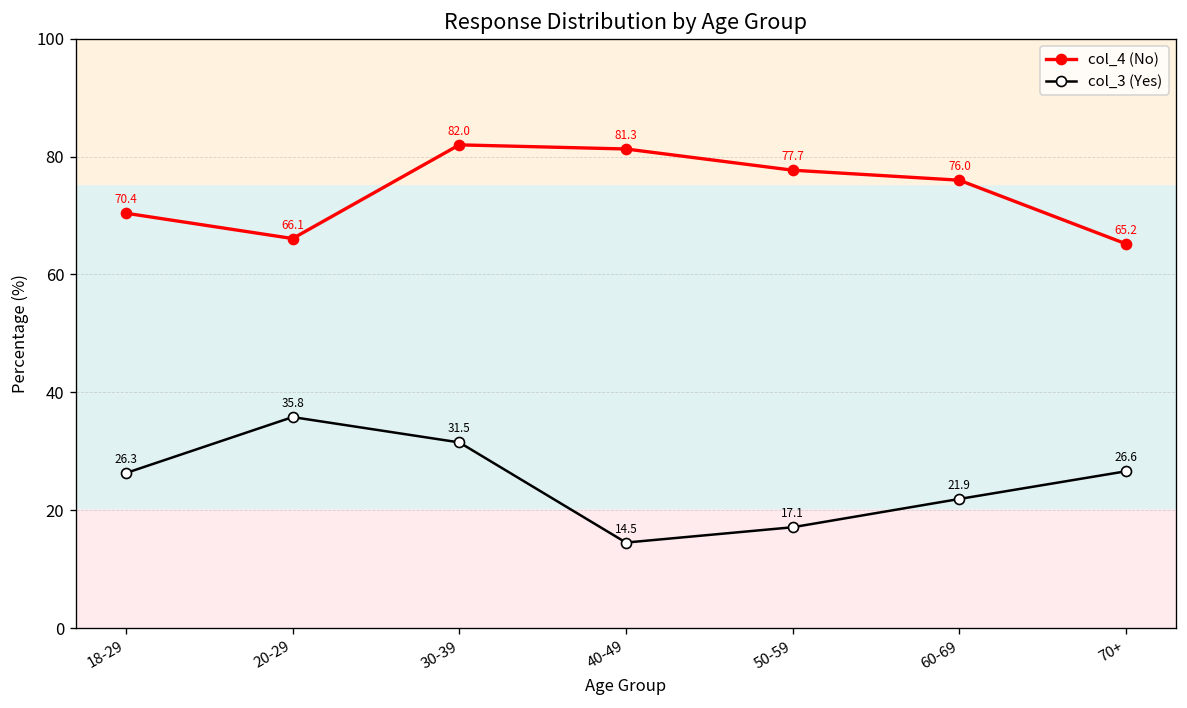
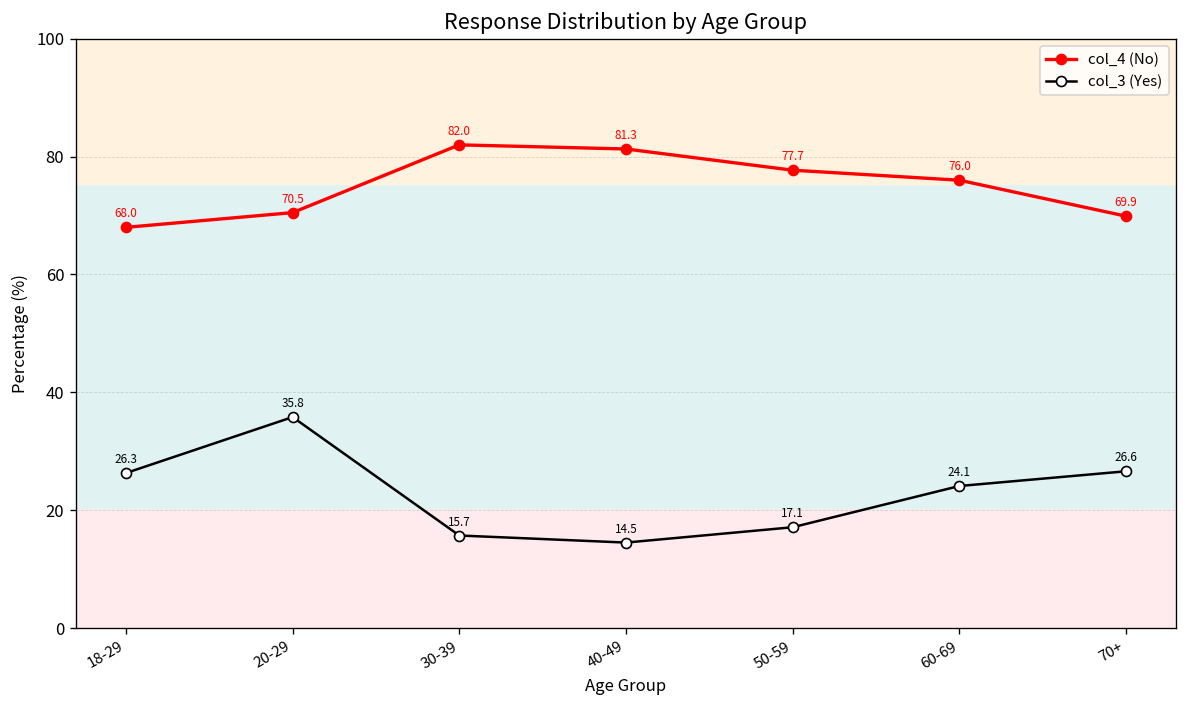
  {
    "col_4 (No)": {
-     "18-29": 70.4,
-     "20-29": 66.1,
+     "18-29": 68.0,
+     "20-29": 70.5,
      "30-39": 82.0,
      "40-49": 81.3,
      "50-59": 77.7,
      "60-69": 76.0,
-     "70+": 65.2
+     "70+": 69.9
    },
    "col_3 (Yes)": {
      "18-29": 26.3,
      "20-29": 35.8,
-     "30-39": 31.5,
+     "30-39": 15.7,
      "40-49": 14.5,
      "50-59": 17.1,
-     "60-69": 21.9,
+     "60-69": 24.1,
      "70+": 26.6
    }
  }
